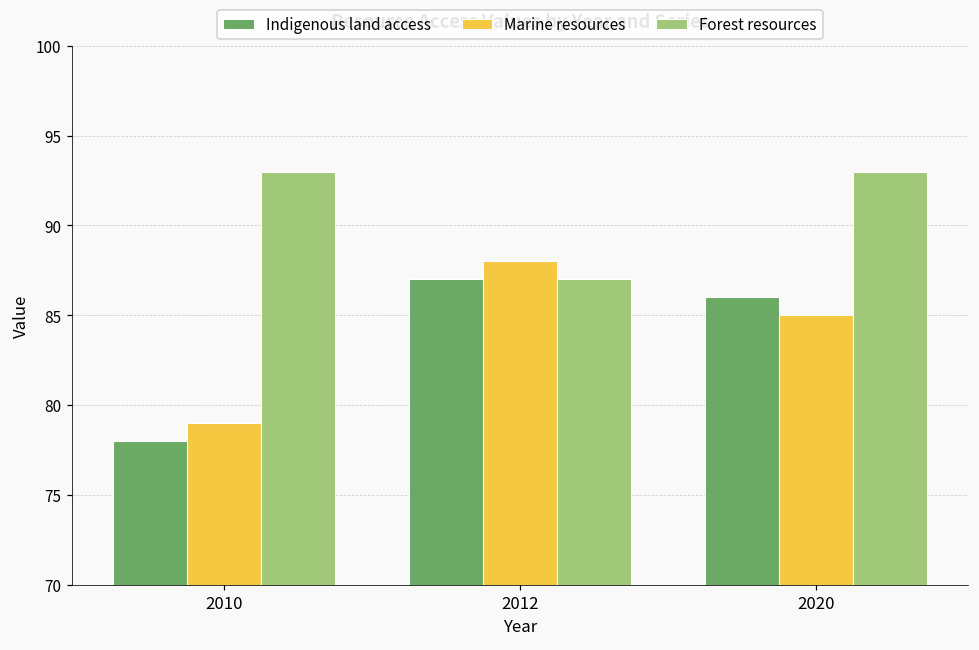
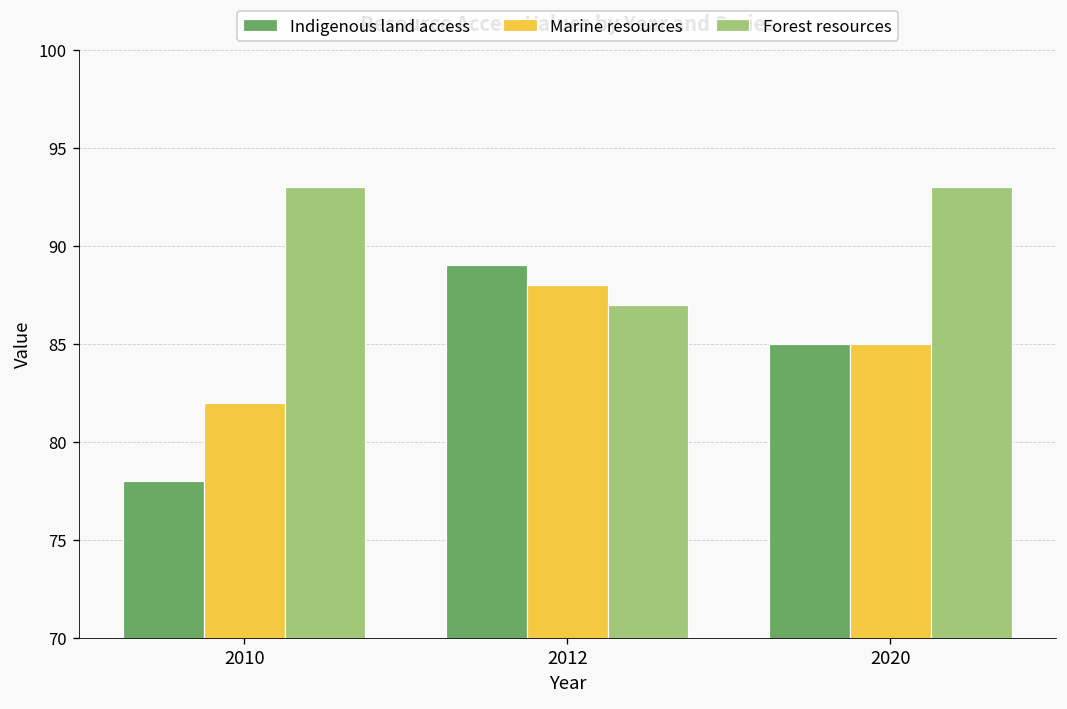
  {
    "Indigenous land access": {
      "2010": 78,
-     "2012": 87,
-     "2020": 86
+     "2012": 89,
+     "2020": 85
    },
    "Marine resources": {
-     "2010": 79,
+     "2010": 82,
      "2012": 88,
      "2020": 85
    },
    "Forest resources": {
      "2010": 93,
      "2012": 87,
      "2020": 93
    }
  }
